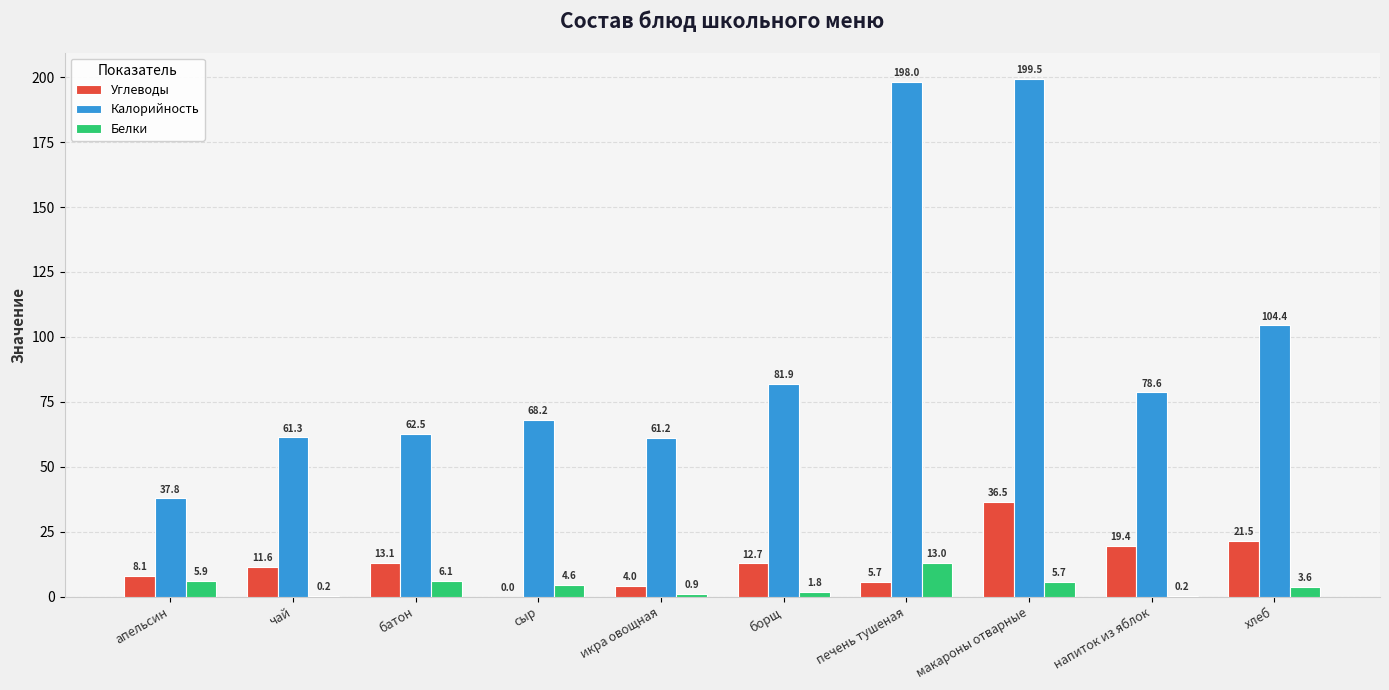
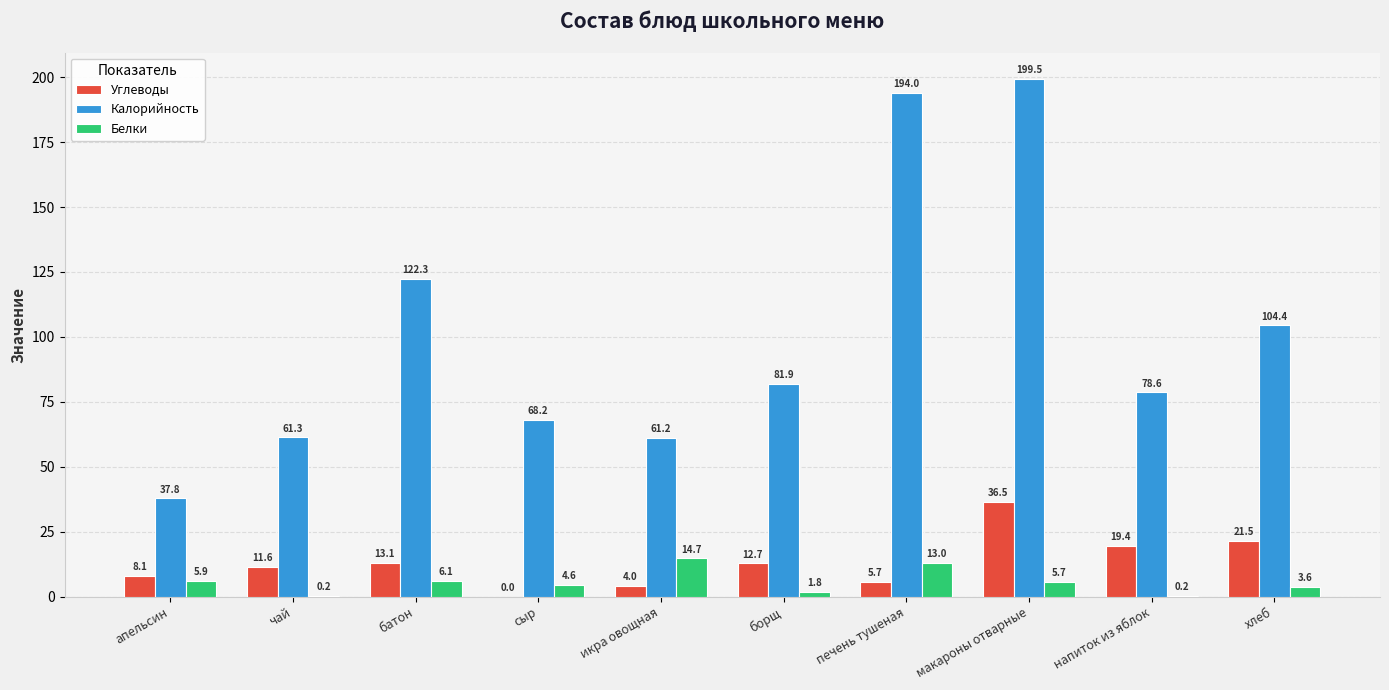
  {
    "Углеводы": {
      "апельсин": 8.1,
      "чай": 11.6,
      "батон": 13.1,
      "сыр": 0.0,
      "икра овощная": 4.0,
      "борщ": 12.7,
      "печень тушеная": 5.7,
      "макароны отварные": 36.5,
      "напиток из яблок": 19.4,
      "хлеб": 21.5
    },
    "Калорийность": {
      "апельсин": 37.8,
      "чай": 61.3,
-     "батон": 62.5,
+     "батон": 122.3,
      "сыр": 68.2,
      "икра овощная": 61.2,
      "борщ": 81.9,
-     "печень тушеная": 198.0,
+     "печень тушеная": 194.0,
      "макароны отварные": 199.5,
      "напиток из яблок": 78.6,
      "хлеб": 104.4
    },
    "Белки": {
      "апельсин": 5.9,
      "чай": 0.2,
      "батон": 6.1,
      "сыр": 4.6,
-     "икра овощная": 0.9,
+     "икра овощная": 14.7,
      "борщ": 1.8,
      "печень тушеная": 13.0,
      "макароны отварные": 5.7,
      "напиток из яблок": 0.2,
      "хлеб": 3.6
    }
  }
